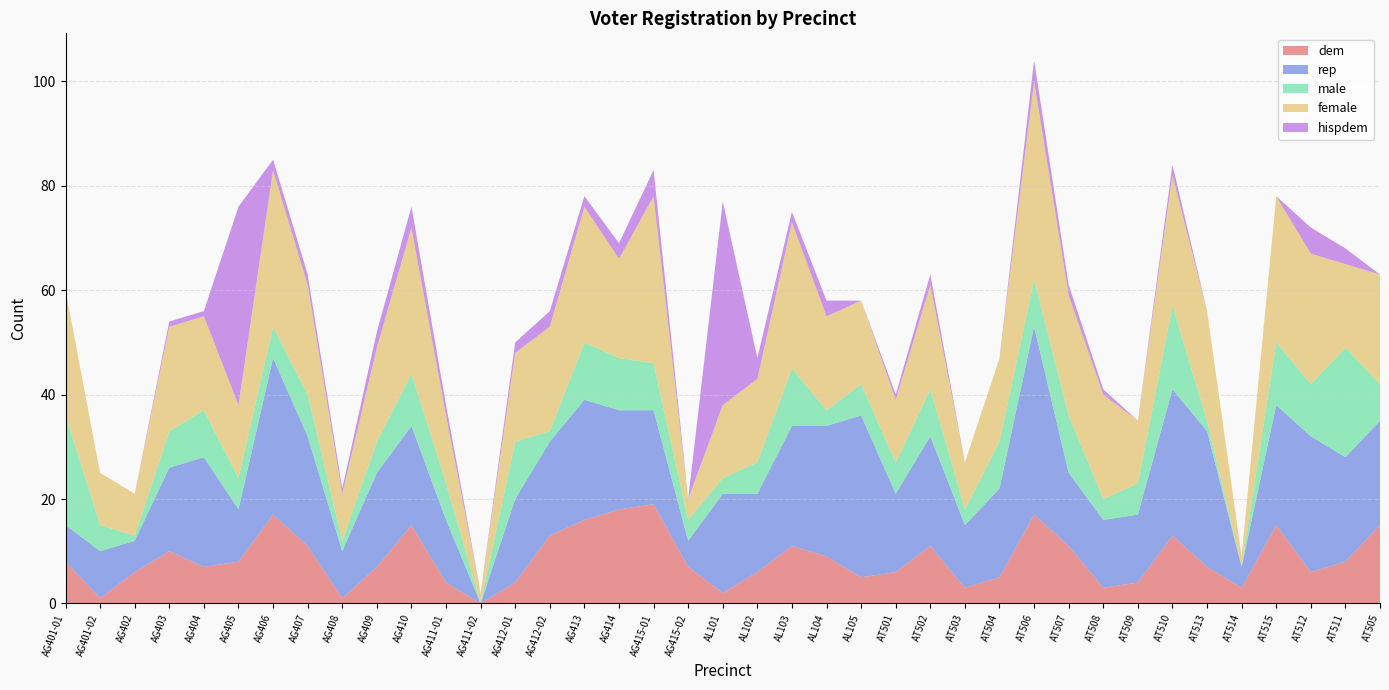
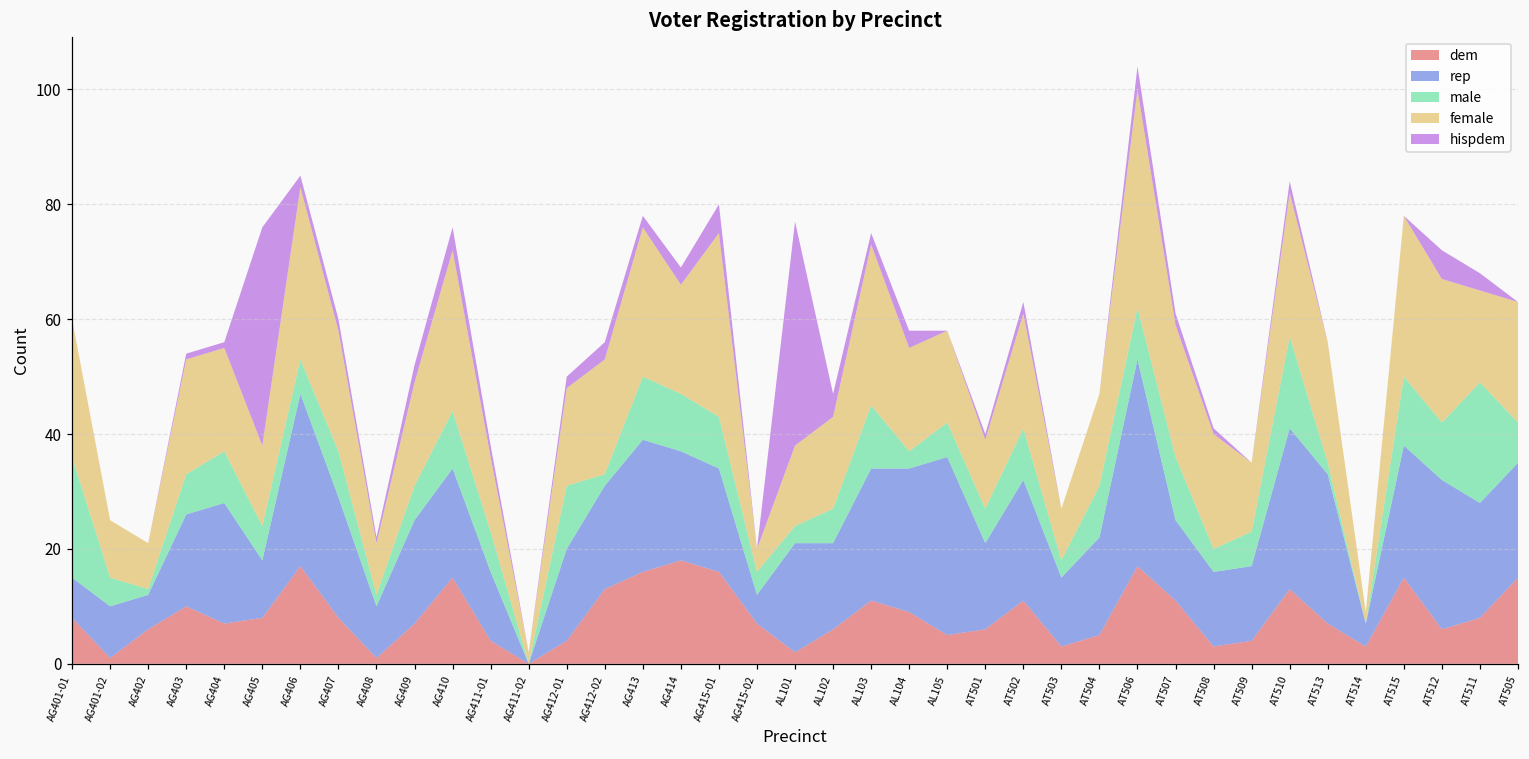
  {
    "dem": {
      "AG401-01": 8,
      "AG401-02": 1,
      "AG402": 6,
      "AG403": 10,
      "AG404": 7,
      "AG405": 8,
      "AG406": 17,
-     "AG407": 11,
+     "AG407": 8,
      "AG408": 1,
      "AG409": 7,
      "AG410": 15,
      "AG411-01": 4,
      "AG412-01": 4,
      "AG412-02": 13,
      "AG413": 16,
      "AG414": 18,
-     "AG415-01": 19,
+     "AG415-01": 16,
      "AG415-02": 7,
      "AL101": 2,
      "AL102": 6,
      "AL103": 11,
      "AL104": 9,
      "AL105": 5,
      "AT501": 6,
      "AT502": 11,
      "AT503": 3,
      "AT504": 5,
      "AT506": 17,
      "AT507": 11,
      "AT508": 3,
      "AT509": 4,
      "AT510": 13,
      "AT513": 7,
      "AT514": 3,
      "AT515": 15,
      "AT512": 6,
      "AT511": 8,
      "AT505": 15
    },
    "rep": {
      "AG401-01": 7,
      "AG401-02": 9,
      "AG402": 6,
      "AG403": 16,
      "AG404": 21,
      "AG405": 10,
      "AG406": 30,
      "AG407": 21,
      "AG408": 9,
      "AG409": 18,
      "AG410": 19,
      "AG411-01": 12,
      "AG412-01": 16,
      "AG412-02": 18,
      "AG413": 23,
      "AG414": 19,
      "AG415-01": 18,
      "AG415-02": 5,
      "AL101": 19,
      "AL102": 15,
      "AL103": 23,
      "AL104": 25,
      "AL105": 31,
      "AT501": 15,
      "AT502": 21,
      "AT503": 12,
      "AT504": 17,
      "AT506": 36,
      "AT507": 14,
      "AT508": 13,
      "AT509": 13,
      "AT510": 28,
      "AT513": 26,
      "AT515": 23,
      "AT512": 26,
      "AT511": 20,
      "AT505": 20
    },
    "male": {
      "AG401-01": 21,
      "AG401-02": 5,
      "AG402": 1,
      "AG403": 7,
      "AG404": 9,
      "AG405": 6,
      "AG406": 6,
      "AG407": 8,
      "AG408": 2,
      "AG409": 6,
      "AG410": 10,
      "AG411-01": 7,
      "AG412-01": 11,
      "AG412-02": 2,
      "AG413": 11,
      "AG414": 10,
      "AG415-01": 9,
      "AG415-02": 4,
      "AL101": 3,
      "AL102": 6,
      "AL103": 11,
      "AL104": 3,
      "AL105": 6,
      "AT501": 6,
      "AT502": 9,
      "AT503": 3,
      "AT504": 9,
      "AT506": 9,
      "AT507": 11,
      "AT508": 4,
      "AT509": 6,
      "AT510": 16,
      "AT513": 2,
      "AT515": 12,
      "AT512": 10,
      "AT511": 21,
      "AT505": 7
    },
    "female": {
      "AG403": 20,
      "AG404": 18,
      "AG405": 14,
      "AG406": 30,
      "AG407": 21,
      "AG408": 9,
      "AG409": 18,
      "AG410": 28,
      "AG411-01": 13,
      "AG412-01": 17,
      "AG412-02": 20,
      "AG413": 26,
      "AG414": 19,
      "AG415-01": 32,
      "AL101": 14,
      "AL102": 16,
      "AL103": 28,
      "AL104": 18,
      "AT501": 12,
      "AT502": 20,
      "AT506": 38,
      "AT507": 23,
      "AT508": 20,
      "AT510": 25,
      "AT512": 25,
      "AT511": 16
    },
    "hispdem": {
      "AG403": 1,
      "AG404": 1,
      "AG405": 38,
      "AG406": 2,
      "AG407": 2,
      "AG408": 1,
      "AG409": 3,
      "AG410": 4,
      "AG411-01": 2,
      "AG412-01": 2,
      "AG412-02": 3,
      "AG413": 2,
      "AG414": 3,
      "AG415-01": 5,
      "AL101": 39,
      "AL102": 4,
      "AL103": 2,
      "AL104": 3,
      "AT501": 1,
      "AT502": 2,
      "AT506": 4,
      "AT507": 2,
      "AT508": 1,
      "AT510": 2,
      "AT512": 5,
      "AT511": 3
    }
  }
